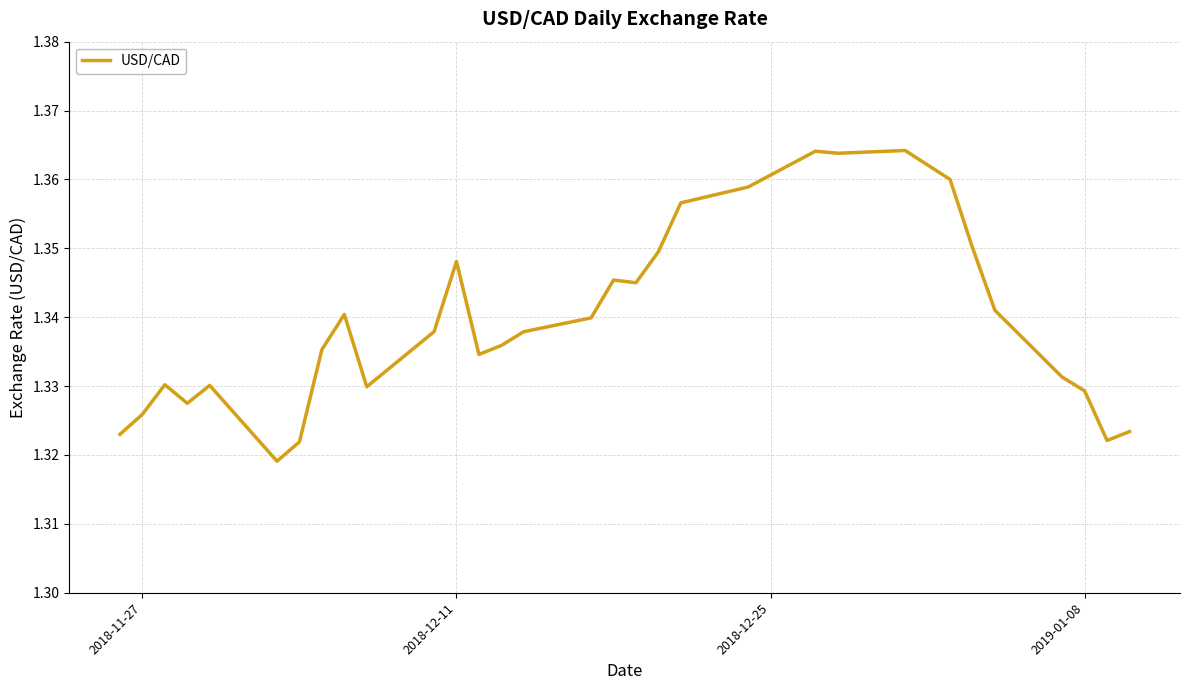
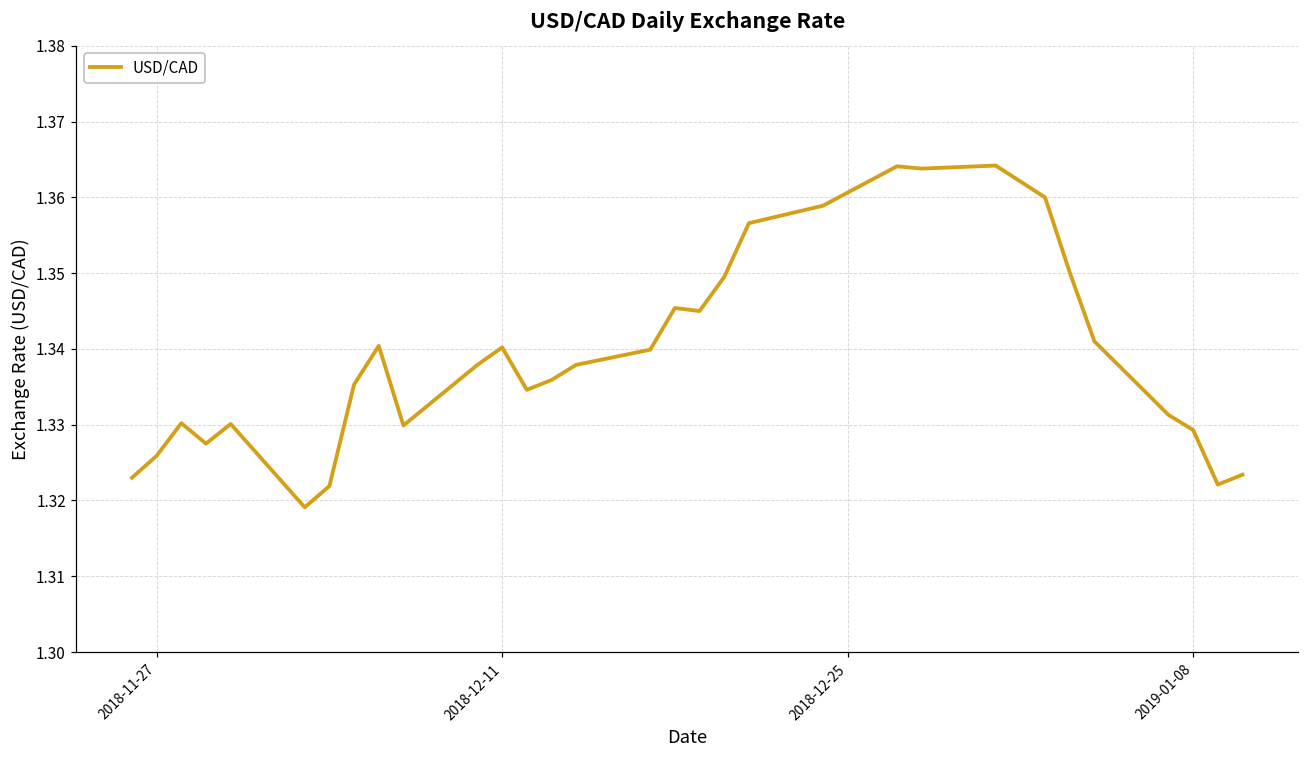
  {
    "2018-11-27": 1.326,
-   "2018-12-11": 1.348,
+   "2018-12-11": 1.340,
    "2019-01-08": 1.329
  }
